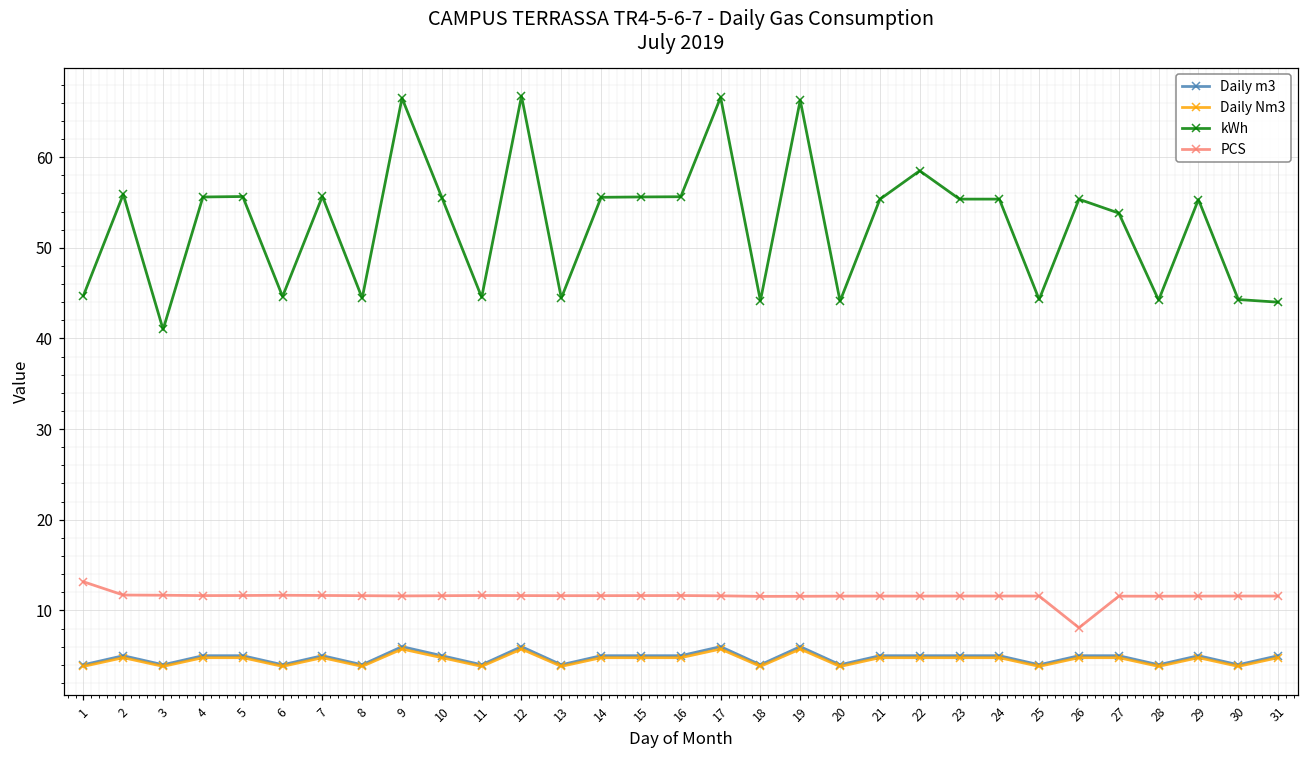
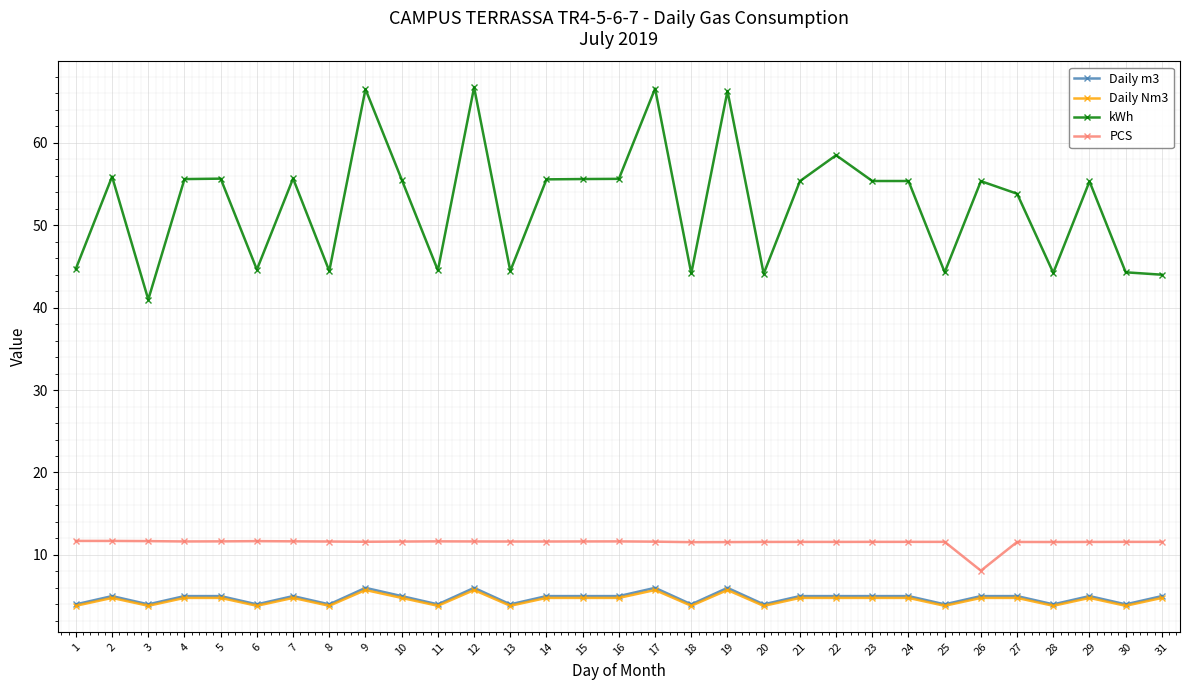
  {
    "kWh": {
      "1": 45,
      "2": 56,
      "3": 41,
      "4": 56,
      "5": 56,
      "6": 45,
      "7": 56,
      "8": 44,
      "9": 67,
      "10": 56,
      "11": 45,
      "12": 67,
      "13": 44,
      "14": 56,
      "15": 56,
      "16": 56,
      "17": 67,
      "18": 44,
      "19": 66,
      "20": 44,
      "21": 55,
      "22": 58,
      "23": 55,
      "24": 55,
      "25": 44,
      "26": 55,
      "27": 54,
      "28": 44,
      "29": 55,
      "30": 44,
      "31": 44
    },
    "PCS": {
-     "1": 13,
+     "1": 12,
      "2": 12,
      "3": 12,
      "4": 12,
      "5": 12,
      "6": 12,
      "7": 12,
      "8": 12,
      "9": 12,
      "10": 12,
      "11": 12,
      "12": 12,
      "13": 12,
      "14": 12,
      "15": 12,
      "16": 12,
      "17": 12,
      "18": 12,
      "19": 12,
      "20": 12,
      "21": 12,
      "22": 12,
      "23": 12,
      "24": 12,
      "25": 12,
      "26": 8,
      "27": 12,
      "28": 12,
      "29": 12,
      "30": 12,
      "31": 12
    }
  }
